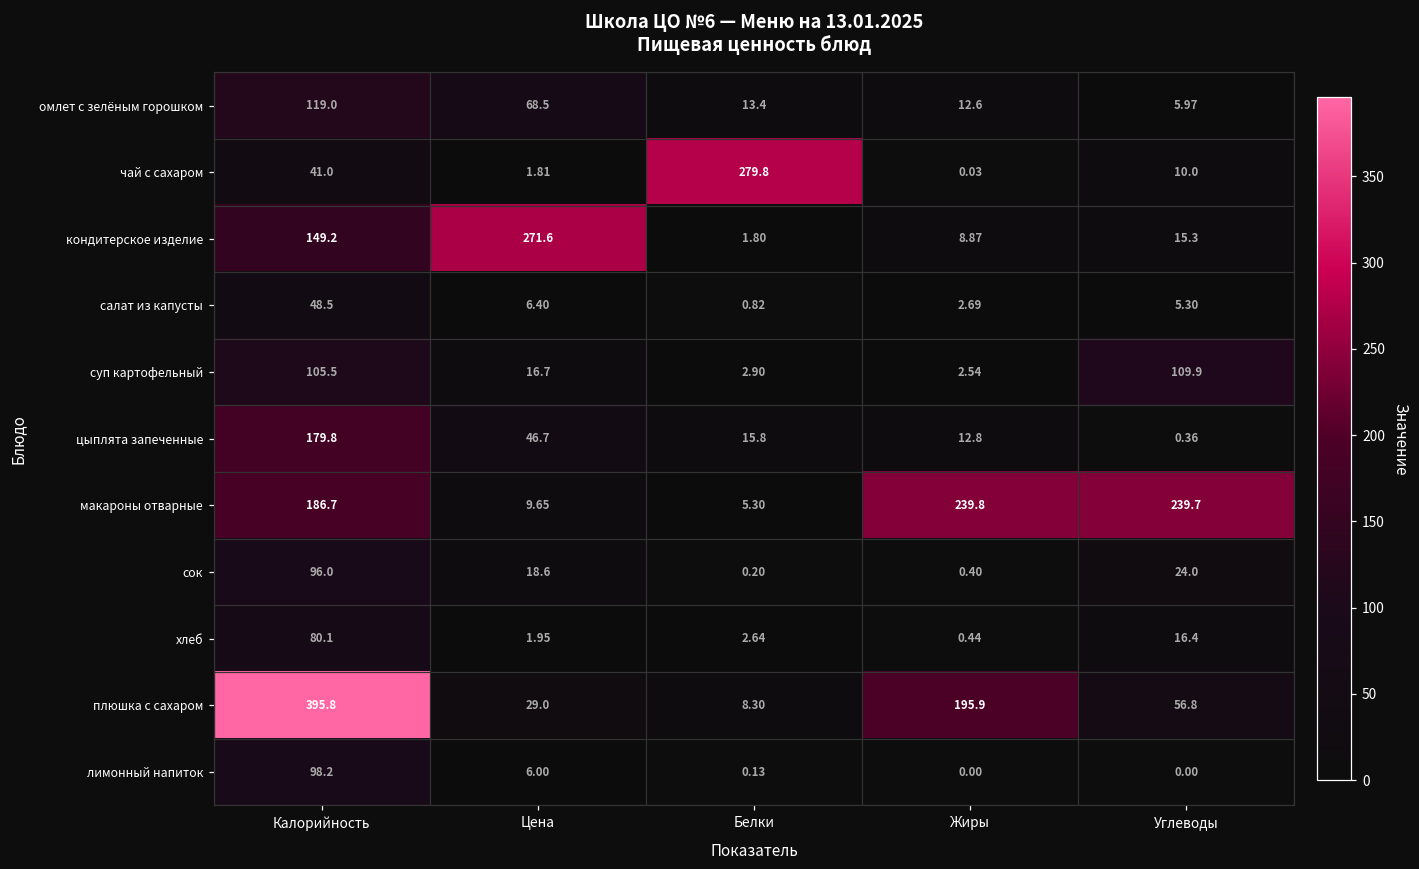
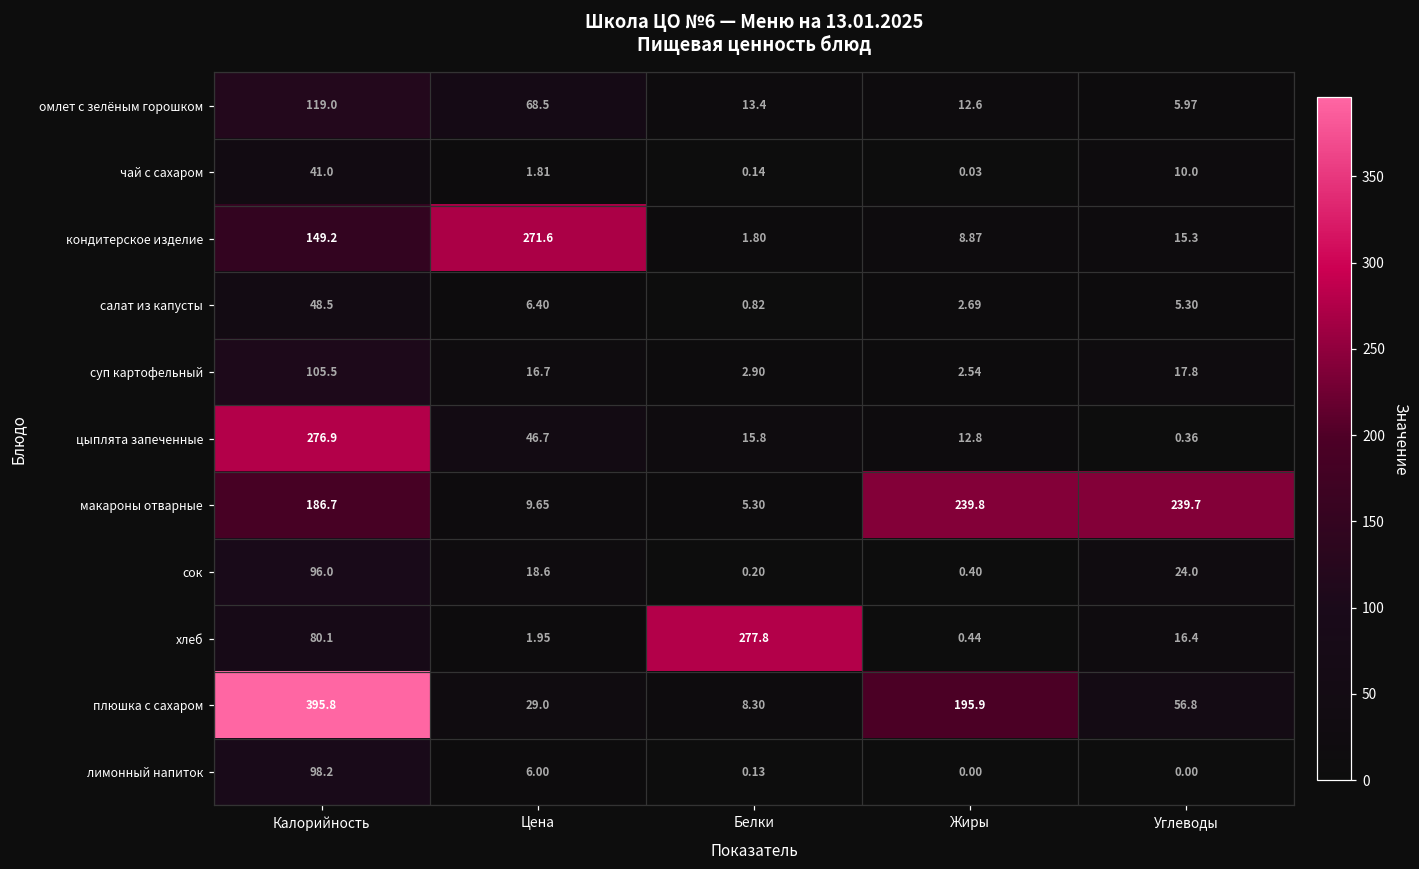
  {
    "омлет с зелёным горошком": {
      "Калорийность": 119.0,
      "Цена": 68.5,
      "Белки": 13.4,
      "Жиры": 12.6,
      "Углеводы": 5.97
    },
    "чай с сахаром": {
      "Калорийность": 41.0,
      "Цена": 1.81,
-     "Белки": 279.8,
+     "Белки": 0.14,
      "Жиры": 0.03,
      "Углеводы": 10.0
    },
    "кондитерское изделие": {
      "Калорийность": 149.2,
      "Цена": 271.6,
      "Белки": 1.80,
      "Жиры": 8.87,
      "Углеводы": 15.3
    },
    "салат из капусты": {
      "Калорийность": 48.5,
      "Цена": 6.40,
      "Белки": 0.82,
      "Жиры": 2.69,
      "Углеводы": 5.30
    },
    "суп картофельный": {
      "Калорийность": 105.5,
      "Цена": 16.7,
      "Белки": 2.90,
      "Жиры": 2.54,
-     "Углеводы": 109.9
+     "Углеводы": 17.8
    },
    "цыплята запеченные": {
-     "Калорийность": 179.8,
+     "Калорийность": 276.9,
      "Цена": 46.7,
      "Белки": 15.8,
      "Жиры": 12.8,
      "Углеводы": 0.36
    },
    "макароны отварные": {
      "Калорийность": 186.7,
      "Цена": 9.65,
      "Белки": 5.30,
      "Жиры": 239.8,
      "Углеводы": 239.7
    },
    "сок": {
      "Калорийность": 96.0,
      "Цена": 18.6,
      "Белки": 0.20,
      "Жиры": 0.40,
      "Углеводы": 24.0
    },
    "хлеб": {
      "Калорийность": 80.1,
      "Цена": 1.95,
-     "Белки": 2.64,
+     "Белки": 277.8,
      "Жиры": 0.44,
      "Углеводы": 16.4
    },
    "плюшка с сахаром": {
      "Калорийность": 395.8,
      "Цена": 29.0,
      "Белки": 8.30,
      "Жиры": 195.9,
      "Углеводы": 56.8
    },
    "лимонный напиток": {
      "Калорийность": 98.2,
      "Цена": 6.00,
      "Белки": 0.13,
      "Жиры": 0.00,
      "Углеводы": 0.00
    }
  }
